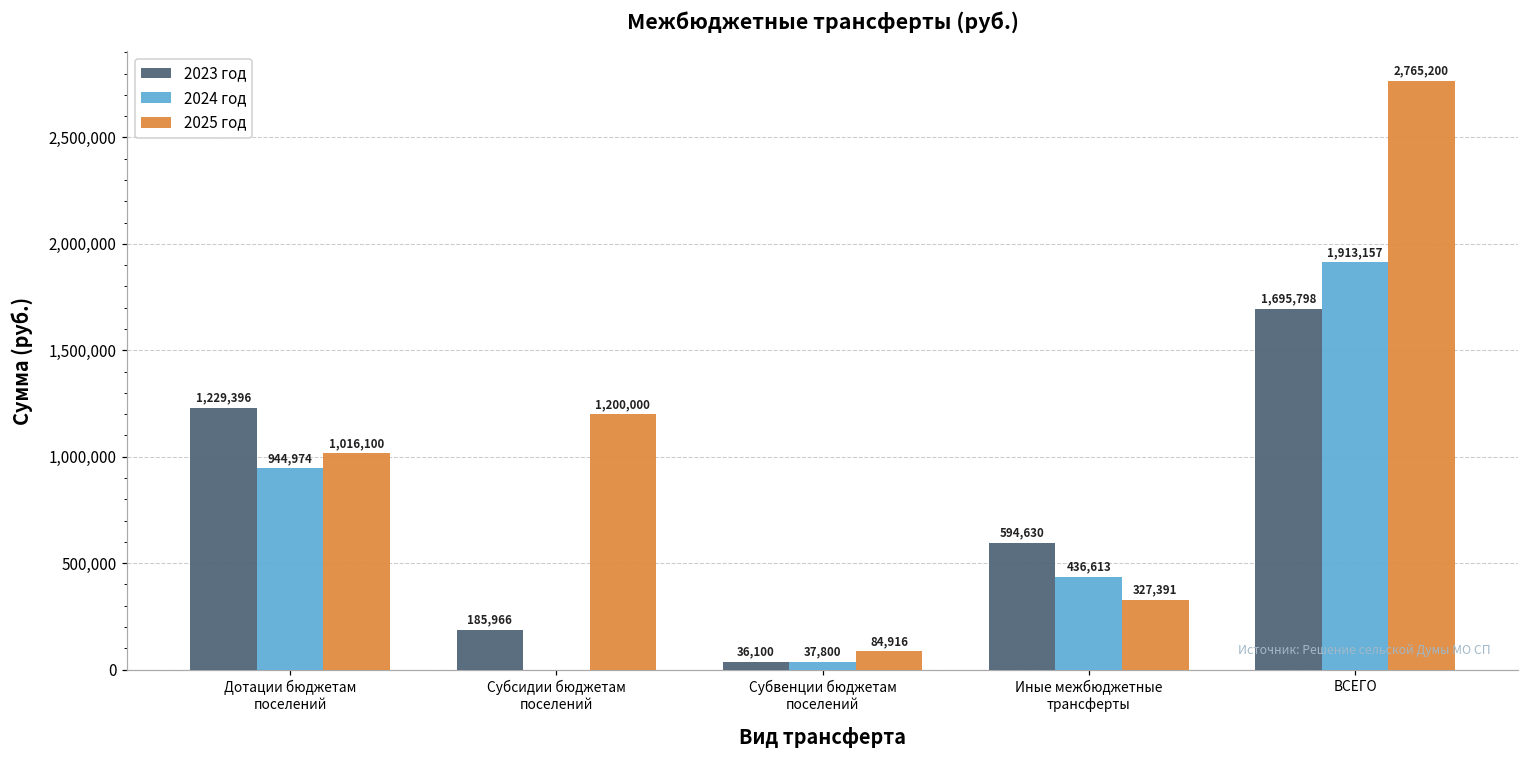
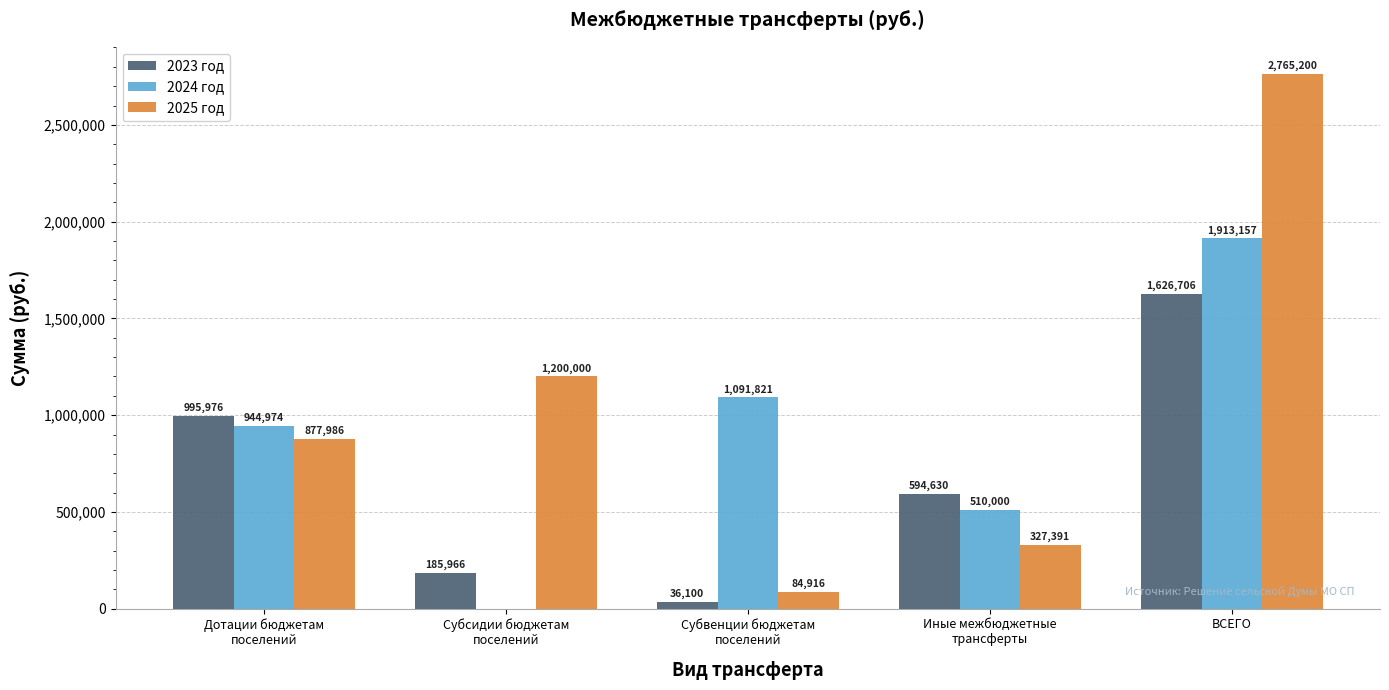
  {
    "2023 год": {
-     "Дотации бюджетам поселений": "1,229,396",
+     "Дотации бюджетам поселений": "995,976",
      "Субсидии бюджетам поселений": "185,966",
      "Субвенции бюджетам поселений": "36,100",
      "Иные межбюджетные трансферты": "594,630",
-     "ВСЕГО": "1,695,798"
+     "ВСЕГО": "1,626,706"
    },
    "2024 год": {
      "Дотации бюджетам поселений": "944,974",
-     "Субвенции бюджетам поселений": "37,800",
-     "Иные межбюджетные трансферты": "436,613",
+     "Субвенции бюджетам поселений": "1,091,821",
+     "Иные межбюджетные трансферты": "510,000",
      "ВСЕГО": "1,913,157"
    },
    "2025 год": {
-     "Дотации бюджетам поселений": "1,016,100",
+     "Дотации бюджетам поселений": "877,986",
      "Субсидии бюджетам поселений": "1,200,000",
      "Субвенции бюджетам поселений": "84,916",
      "Иные межбюджетные трансферты": "327,391",
      "ВСЕГО": "2,765,200"
    }
  }
